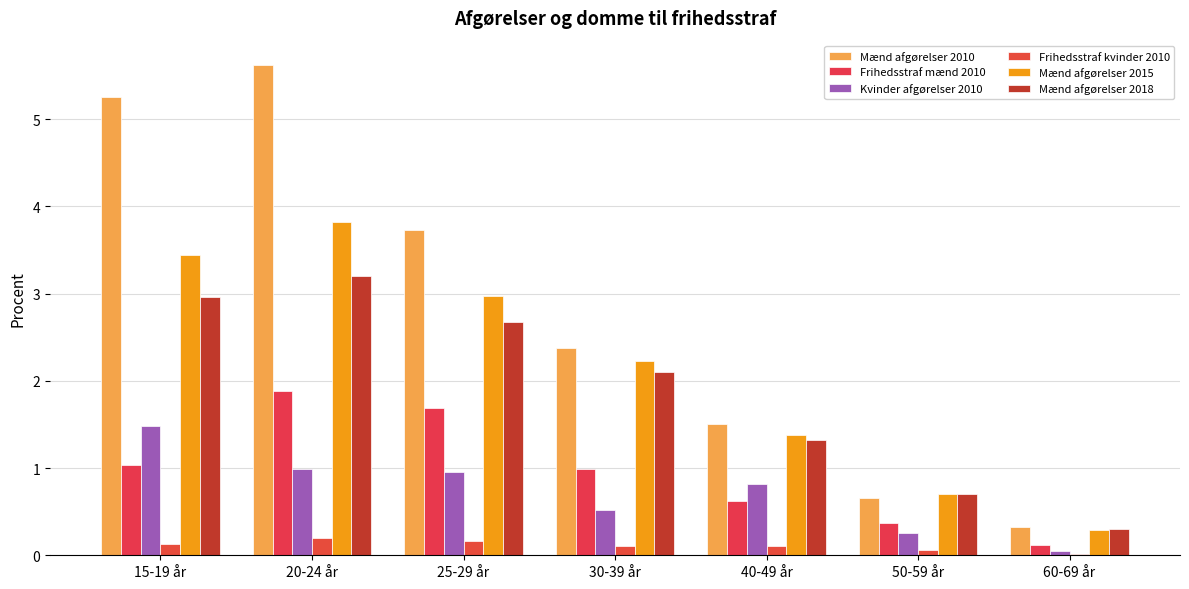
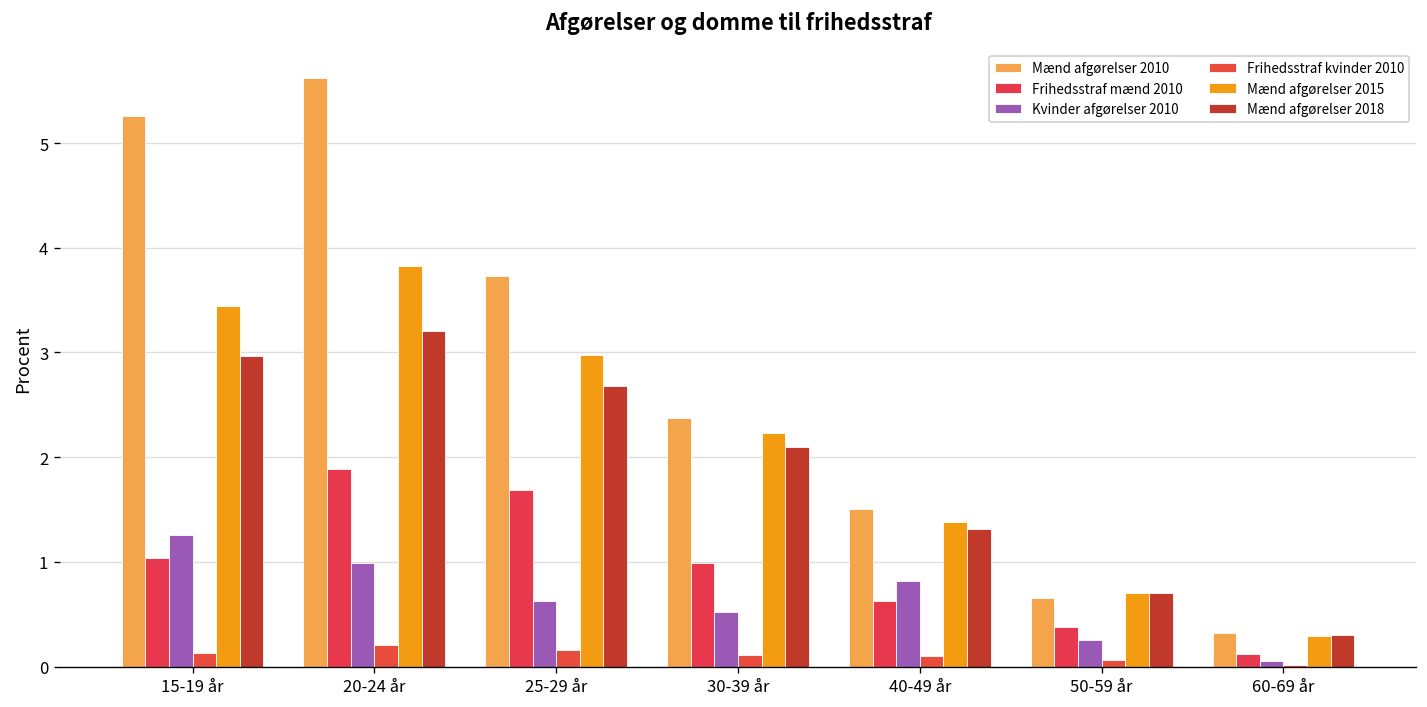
  {
    "Kvinder afgørelser 2010": {
-     "15-19 år": 1.5,
+     "15-19 år": 1.3,
      "20-24 år": 1.0,
-     "25-29 år": 1.0,
+     "25-29 år": 0.6,
      "30-39 år": 0.5,
      "40-49 år": 0.8,
      "50-59 år": 0.3,
      "60-69 år": 0.1
    }
  }
